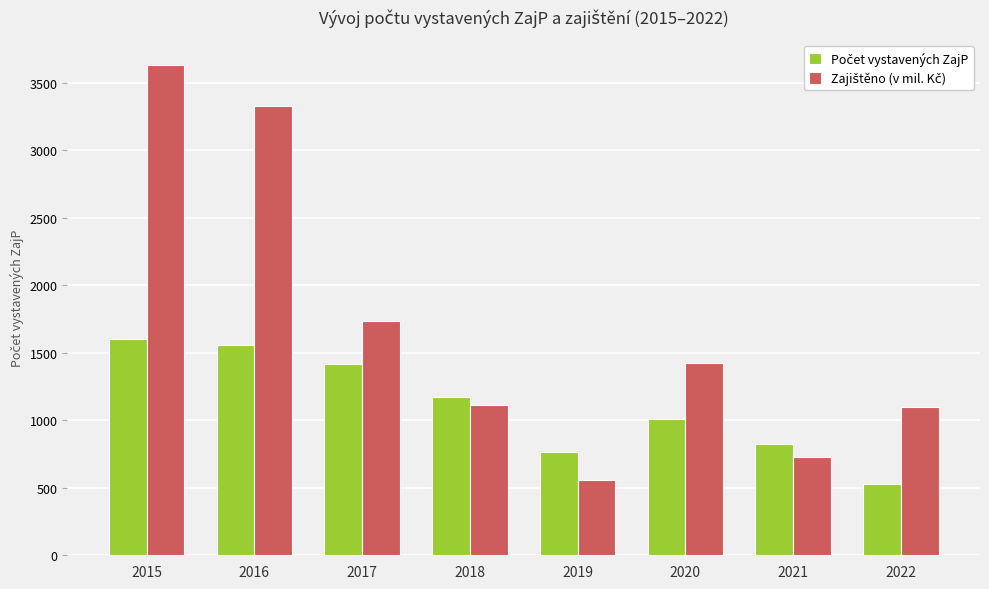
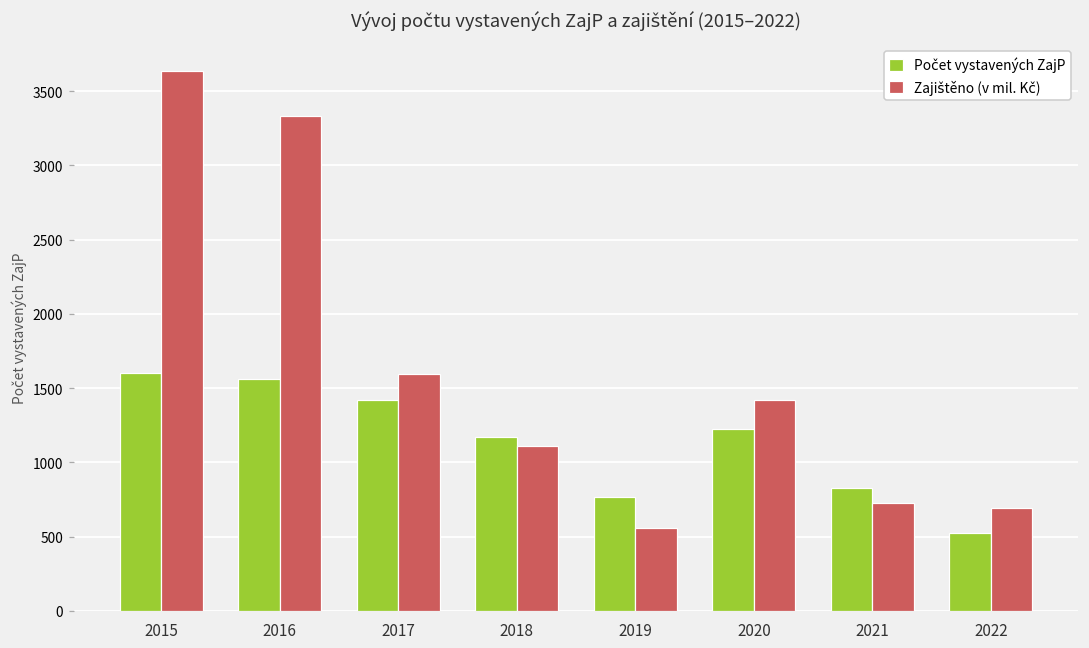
  {
    "Počet vystavených ZajP": {
      "2015": 1610,
      "2016": 1560,
      "2017": 1420,
      "2018": 1170,
      "2019": 770,
-     "2020": 1010,
+     "2020": 1230,
      "2021": 830,
      "2022": 530
    },
    "Zajištěno (v mil. Kč)": {
      "2015": 3630,
      "2016": 3330,
-     "2017": 1740,
+     "2017": 1590,
      "2018": 1110,
      "2019": 560,
      "2020": 1420,
      "2021": 730,
-     "2022": 1100
+     "2022": 690
    }
  }
